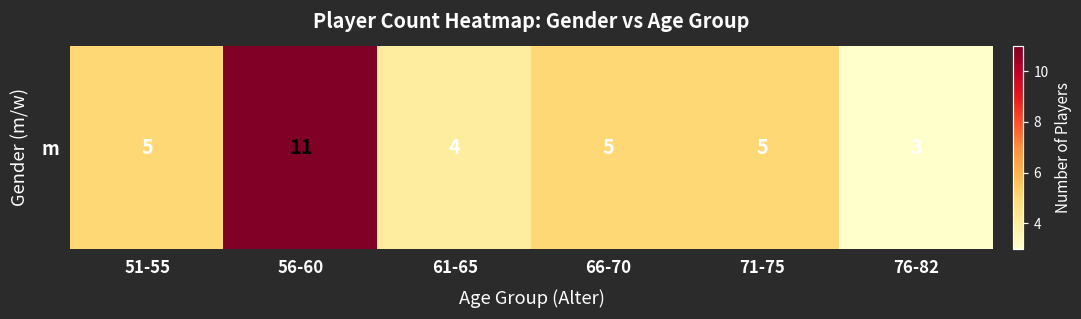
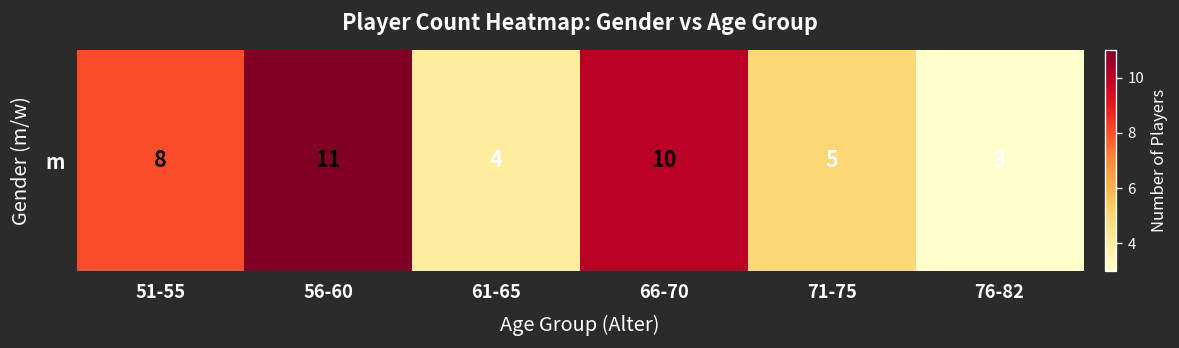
  {
    "m": {
-     "51-55": 5,
+     "51-55": 8,
      "56-60": 11,
      "61-65": 4,
-     "66-70": 5,
+     "66-70": 10,
      "71-75": 5,
      "76-82": 3
    }
  }
